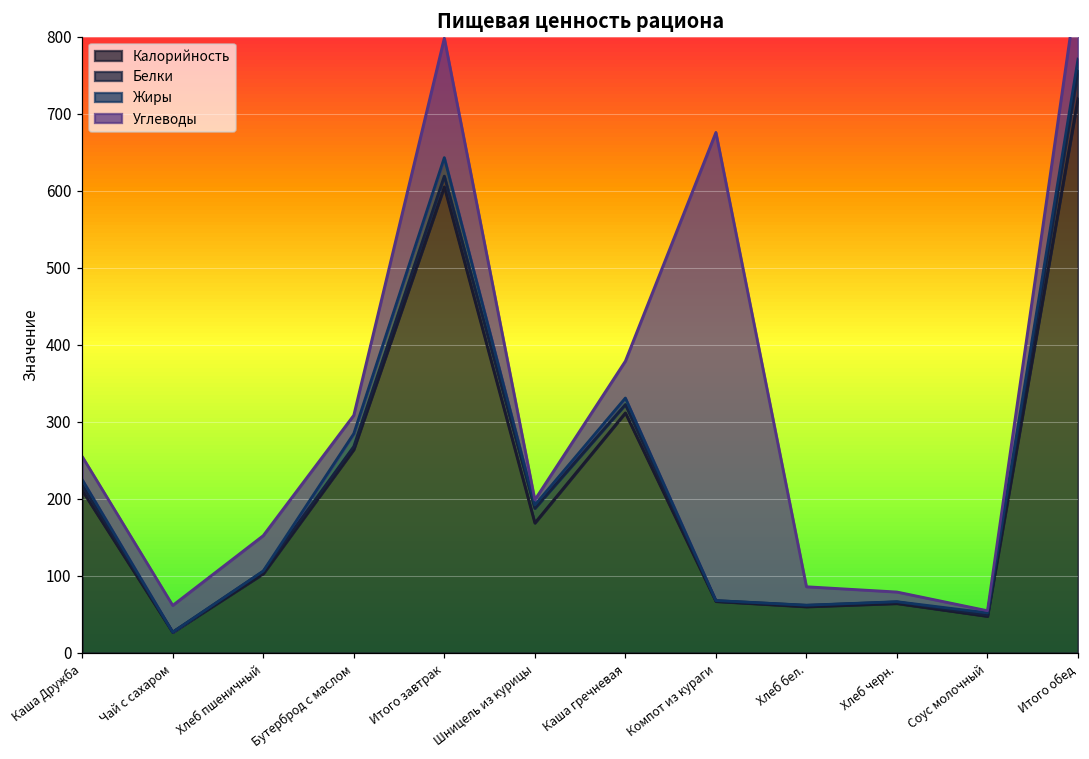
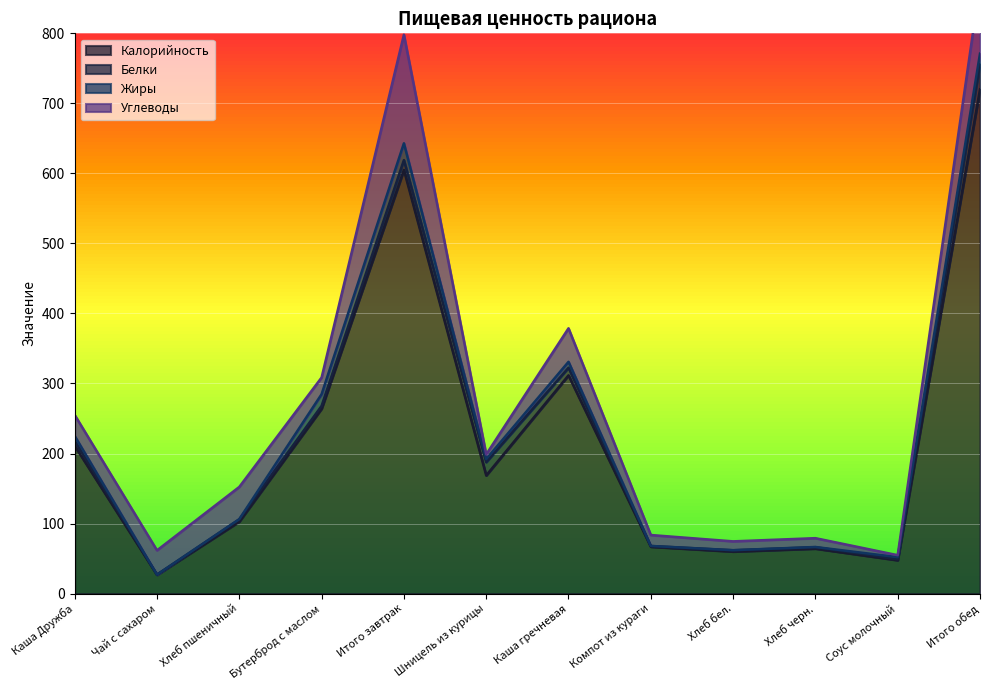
  {
    "Углеводы": {
      "Чай с сахаром": 30,
      "Хлеб пшеничный": 50,
      "Бутерброд с маслом": 20,
      "Итого завтрак": 160,
      "Шницель из курицы": 10,
      "Каша гречневая": 50,
-     "Компот из кураги": 610,
-     "Хлеб бел.": 20,
+     "Компот из кураги": 20,
+     "Хлеб бел.": 10,
      "Хлеб черн.": 10
    }
  }
